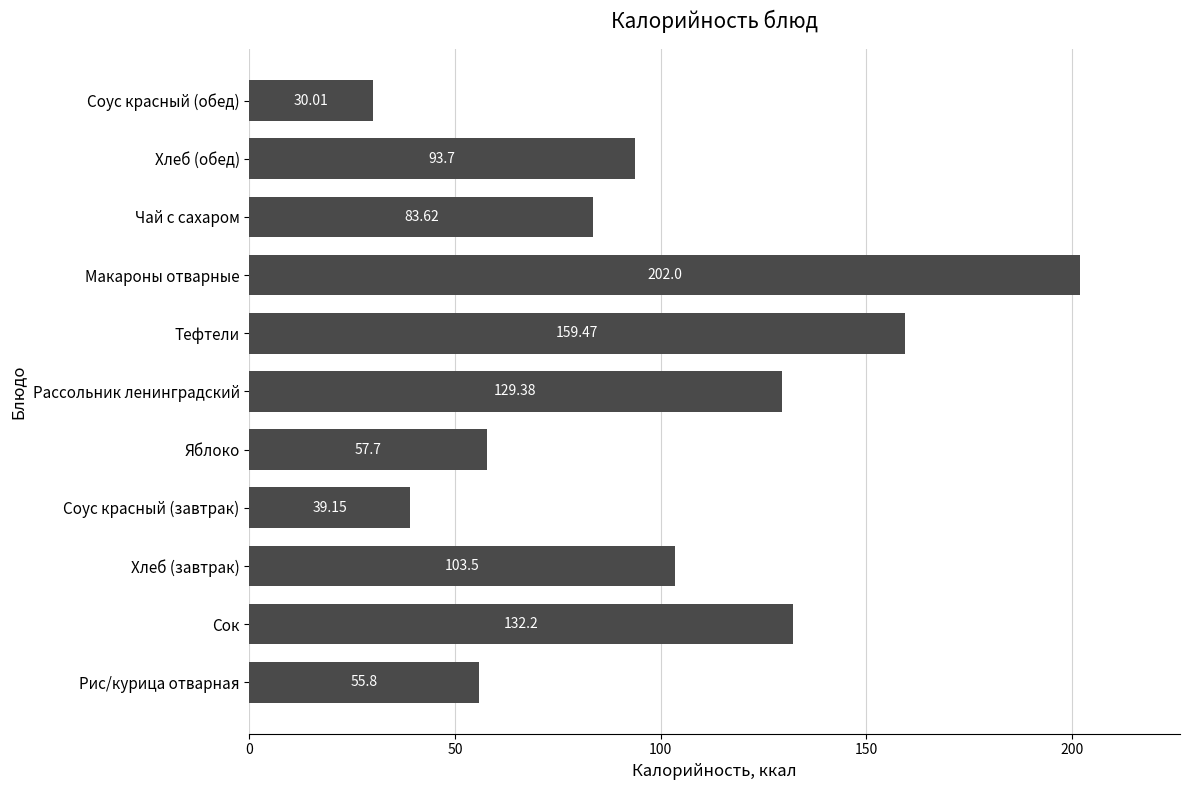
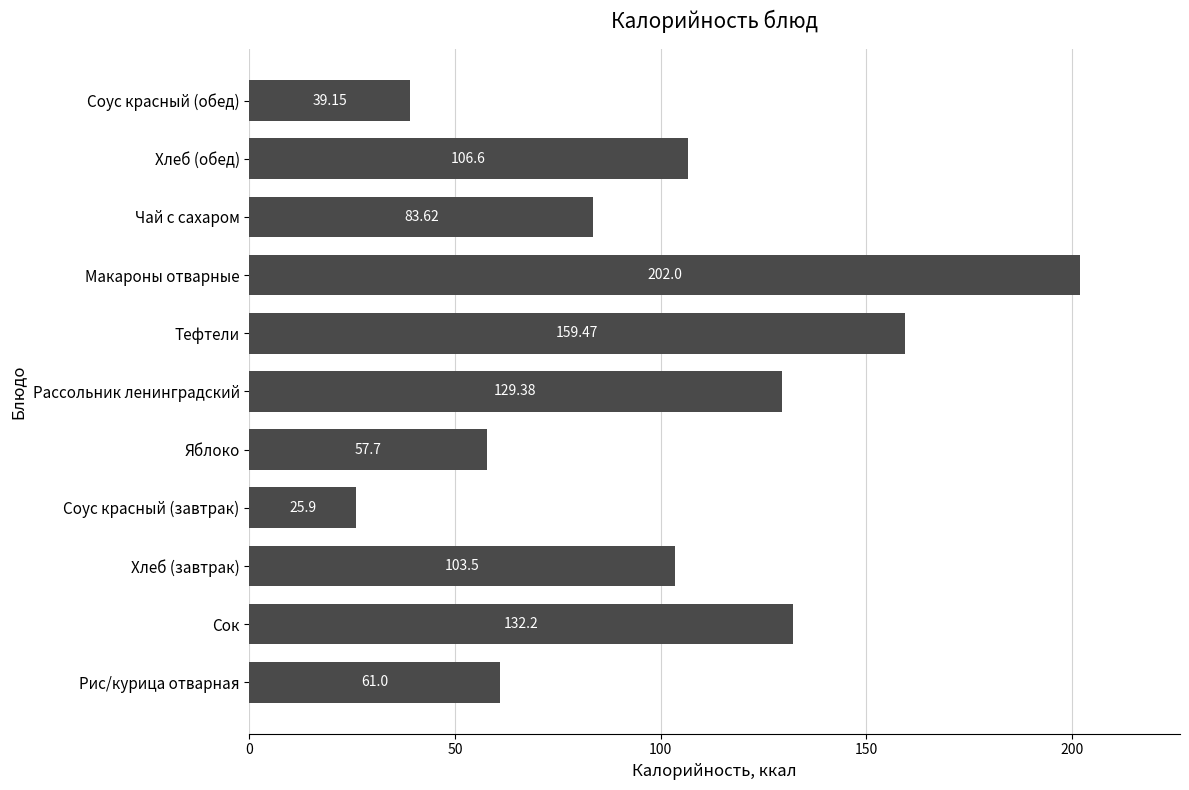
  {
-   "Соус красный (обед)": 30.01,
-   "Хлеб (обед)": 93.7,
+   "Соус красный (обед)": 39.15,
+   "Хлеб (обед)": 106.6,
    "Чай с сахаром": 83.62,
    "Макароны отварные": 202.0,
    "Тефтели": 159.47,
    "Рассольник ленинградский": 129.38,
    "Яблоко": 57.7,
-   "Соус красный (завтрак)": 39.15,
+   "Соус красный (завтрак)": 25.9,
    "Хлеб (завтрак)": 103.5,
    "Сок": 132.2,
-   "Рис/курица отварная": 55.8
+   "Рис/курица отварная": 61.0
  }
